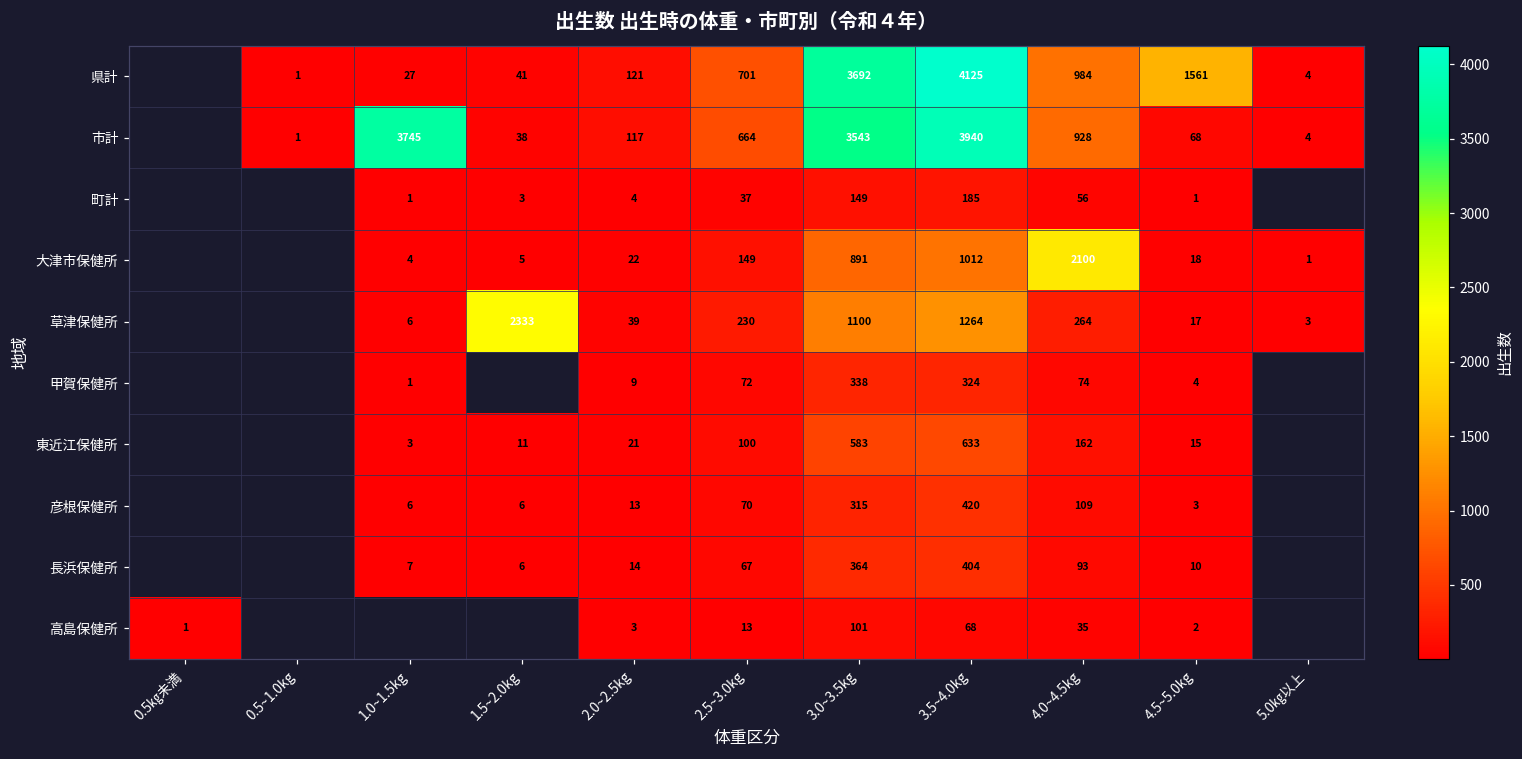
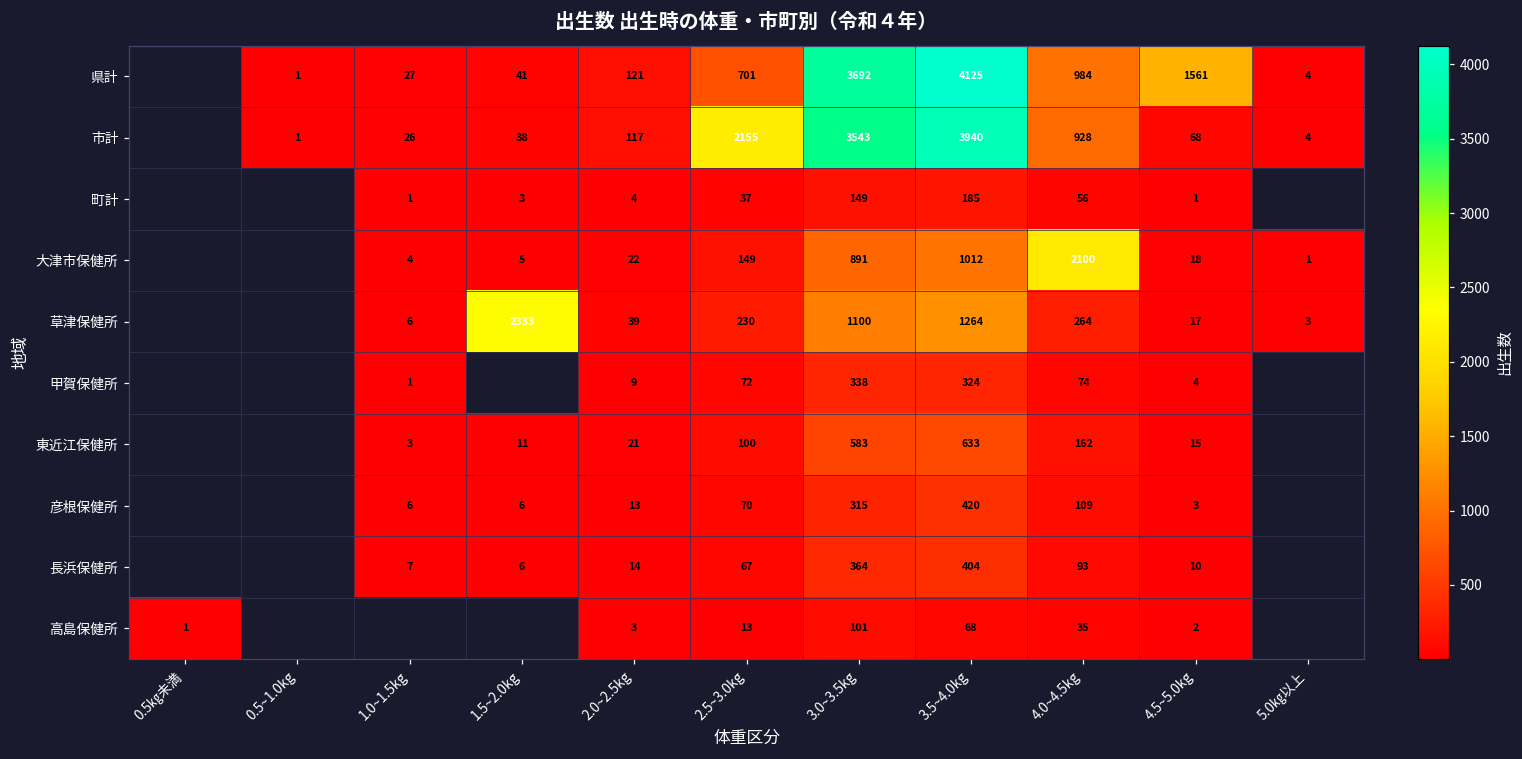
  {
    "県計": {
      "0.5~1.0kg": 1,
      "1.0~1.5kg": 27,
      "1.5~2.0kg": 41,
      "2.0~2.5kg": 121,
      "2.5~3.0kg": 701,
      "3.0~3.5kg": 3692,
      "3.5~4.0kg": 4125,
      "4.0~4.5kg": 984,
      "4.5~5.0kg": 1561,
      "5.0㎏以上": 4
    },
    "市計": {
      "0.5~1.0kg": 1,
-     "1.0~1.5kg": 3745,
+     "1.0~1.5kg": 26,
      "1.5~2.0kg": 38,
      "2.0~2.5kg": 117,
-     "2.5~3.0kg": 664,
+     "2.5~3.0kg": 2155,
      "3.0~3.5kg": 3543,
      "3.5~4.0kg": 3940,
      "4.0~4.5kg": 928,
      "4.5~5.0kg": 68,
      "5.0㎏以上": 4
    },
    "町計": {
      "1.0~1.5kg": 1,
      "1.5~2.0kg": 3,
      "2.0~2.5kg": 4,
      "2.5~3.0kg": 37,
      "3.0~3.5kg": 149,
      "3.5~4.0kg": 185,
      "4.0~4.5kg": 56,
      "4.5~5.0kg": 1
    },
    "大津市保健所": {
      "1.0~1.5kg": 4,
      "1.5~2.0kg": 5,
      "2.0~2.5kg": 22,
      "2.5~3.0kg": 149,
      "3.0~3.5kg": 891,
      "3.5~4.0kg": 1012,
      "4.0~4.5kg": 2100,
      "4.5~5.0kg": 18,
      "5.0㎏以上": 1
    },
    "草津保健所": {
      "1.0~1.5kg": 6,
      "1.5~2.0kg": 2333,
      "2.0~2.5kg": 39,
      "2.5~3.0kg": 230,
      "3.0~3.5kg": 1100,
      "3.5~4.0kg": 1264,
      "4.0~4.5kg": 264,
      "4.5~5.0kg": 17,
      "5.0㎏以上": 3
    },
    "甲賀保健所": {
      "1.0~1.5kg": 1,
      "2.0~2.5kg": 9,
      "2.5~3.0kg": 72,
      "3.0~3.5kg": 338,
      "3.5~4.0kg": 324,
      "4.0~4.5kg": 74,
      "4.5~5.0kg": 4
    },
    "東近江保健所": {
      "1.0~1.5kg": 3,
      "1.5~2.0kg": 11,
      "2.0~2.5kg": 21,
      "2.5~3.0kg": 100,
      "3.0~3.5kg": 583,
      "3.5~4.0kg": 633,
      "4.0~4.5kg": 162,
      "4.5~5.0kg": 15
    },
    "彦根保健所": {
      "1.0~1.5kg": 6,
      "1.5~2.0kg": 6,
      "2.0~2.5kg": 13,
      "2.5~3.0kg": 70,
      "3.0~3.5kg": 315,
      "3.5~4.0kg": 420,
      "4.0~4.5kg": 109,
      "4.5~5.0kg": 3
    },
    "長浜保健所": {
      "1.0~1.5kg": 7,
      "1.5~2.0kg": 6,
      "2.0~2.5kg": 14,
      "2.5~3.0kg": 67,
      "3.0~3.5kg": 364,
      "3.5~4.0kg": 404,
      "4.0~4.5kg": 93,
      "4.5~5.0kg": 10
    },
    "高島保健所": {
      "0.5㎏未満": 1,
      "2.0~2.5kg": 3,
      "2.5~3.0kg": 13,
      "3.0~3.5kg": 101,
      "3.5~4.0kg": 68,
      "4.0~4.5kg": 35,
      "4.5~5.0kg": 2
    }
  }
